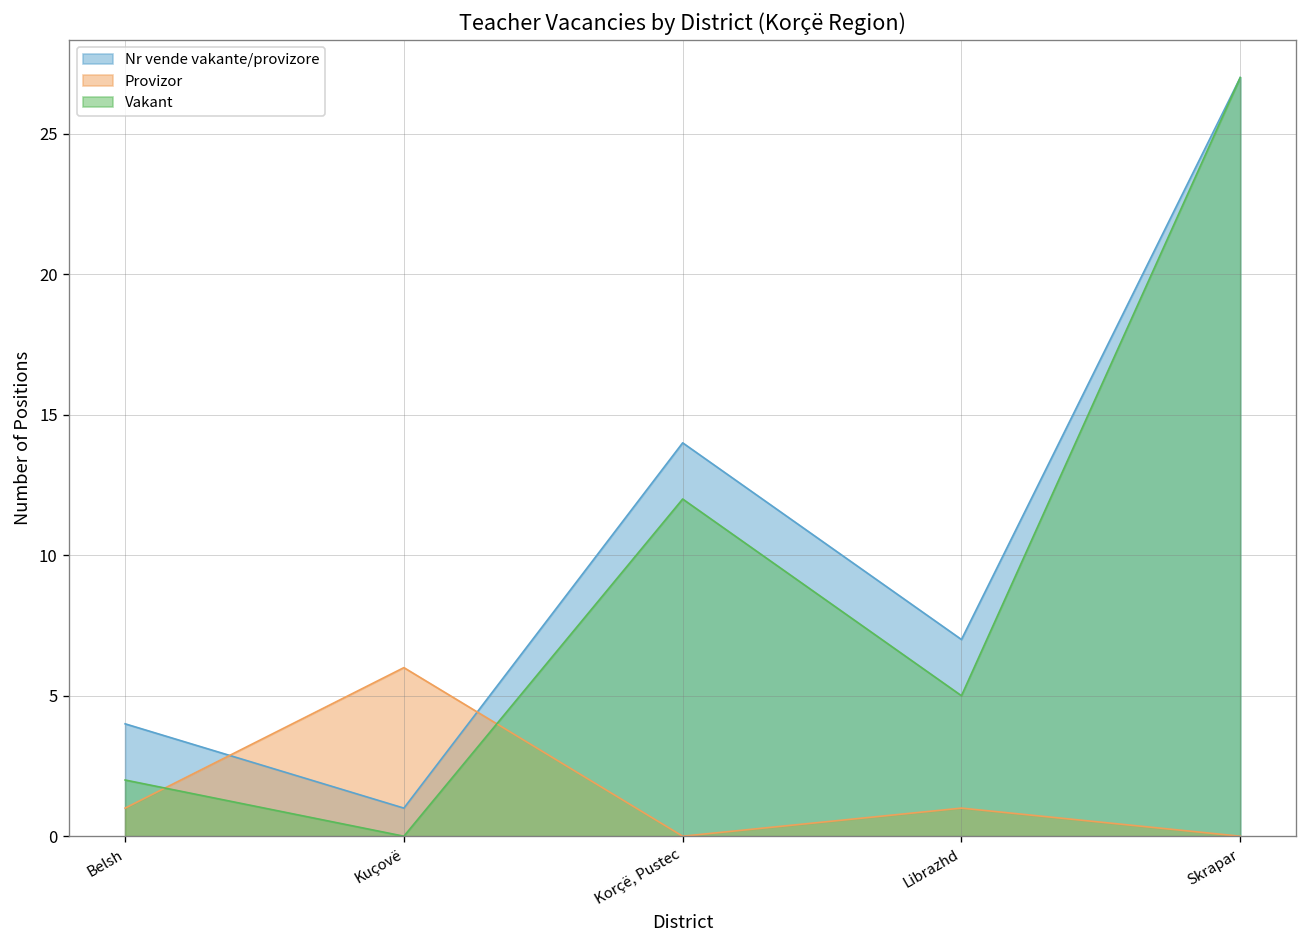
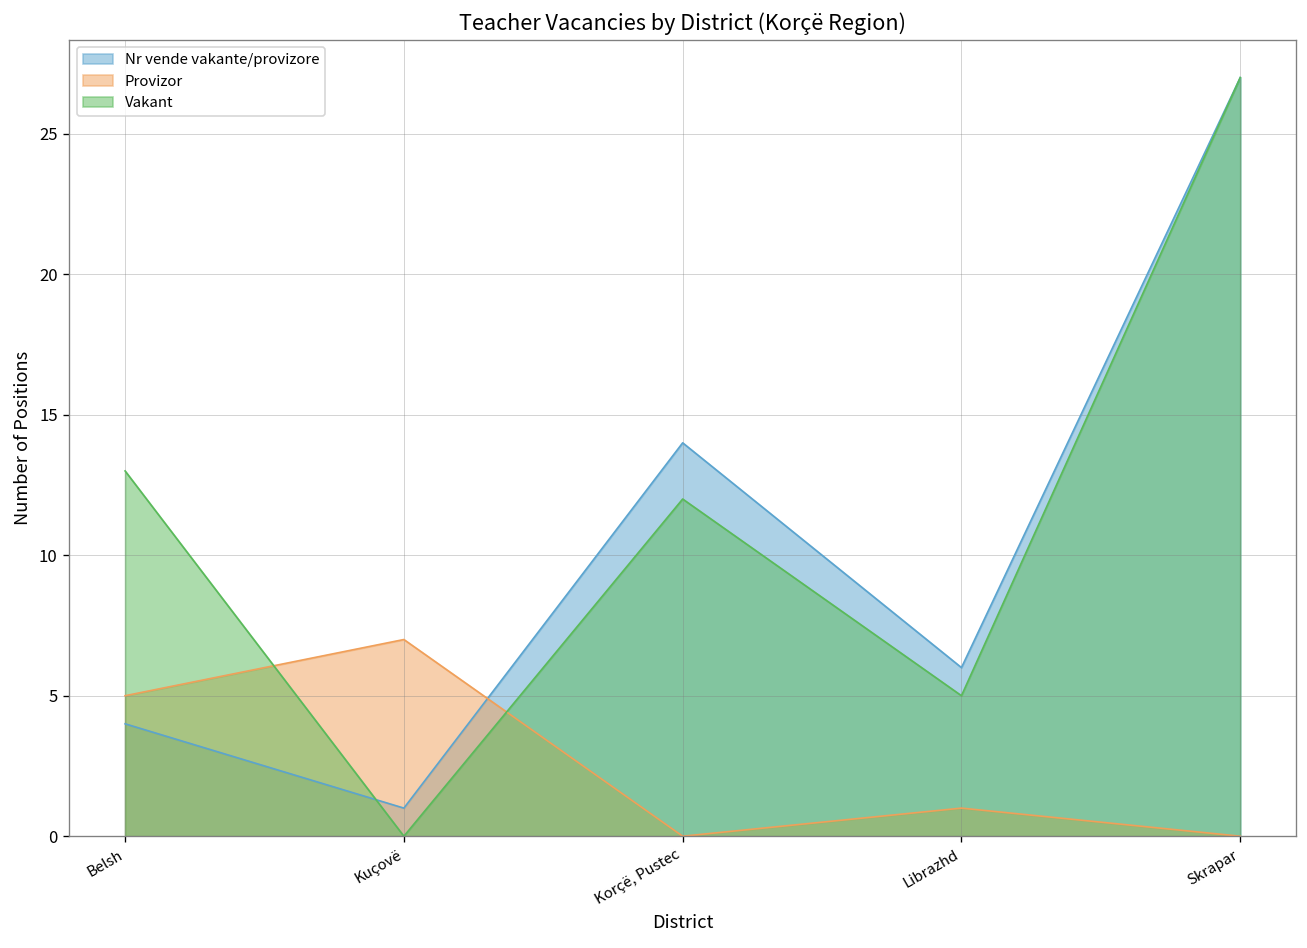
  {
    "Nr vende vakante/provizore": {
      "Belsh": 4,
      "Kuçovë": 1,
      "Korçë, Pustec": 14,
-     "Librazhd": 7
+     "Librazhd": 6
    },
    "Provizor": {
-     "Belsh": 1,
-     "Kuçovë": 6,
+     "Belsh": 5,
+     "Kuçovë": 7,
      "Korçë, Pustec": 0,
      "Librazhd": 1,
      "Skrapar": 0
    },
    "Vakant": {
-     "Belsh": 2,
+     "Belsh": 13,
      "Kuçovë": 0,
      "Korçë, Pustec": 12,
      "Librazhd": 5
    }
  }
